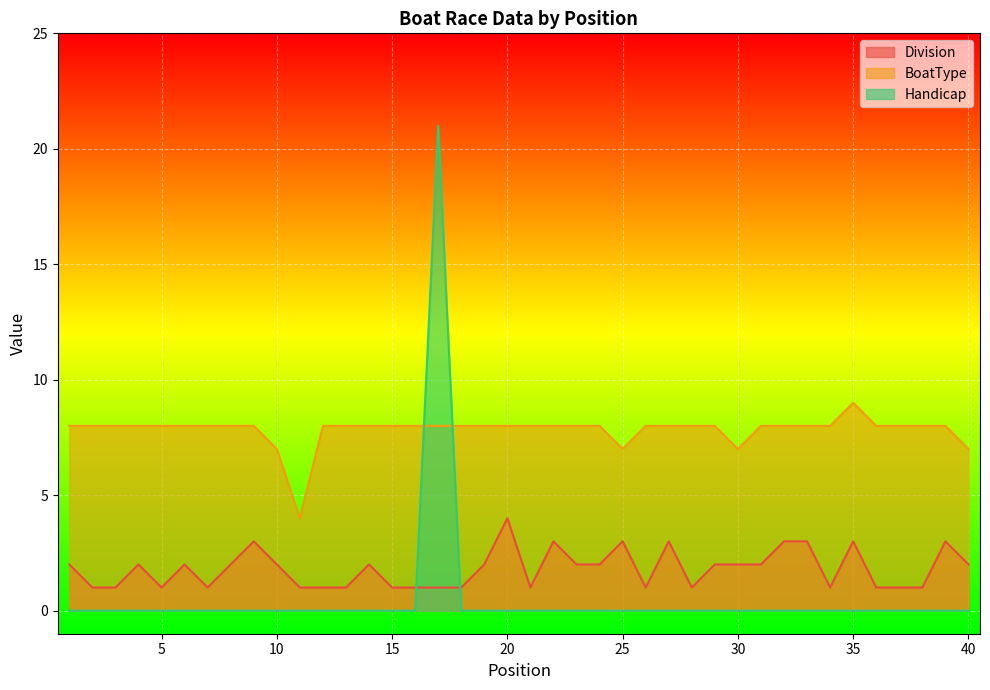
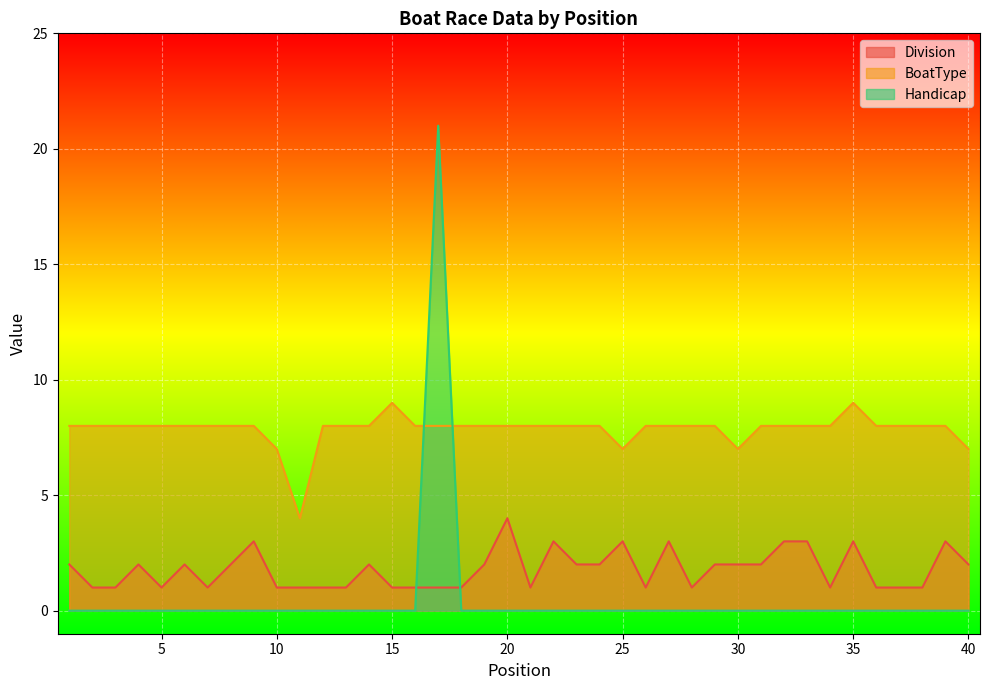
  {
    "Division": {
      "5": 1,
-     "10": 2,
+     "10": 1,
      "15": 1,
      "20": 4,
      "25": 3,
      "30": 2,
      "35": 3,
      "40": 2
    },
    "BoatType": {
      "5": 8,
      "10": 7,
-     "15": 8,
+     "15": 9,
      "20": 8,
      "25": 7,
      "30": 7,
      "35": 9,
      "40": 7
    },
    "Handicap": {
      "5": 0,
      "10": 0,
      "15": 0,
      "20": 0,
      "25": 0,
      "30": 0,
      "35": 0,
      "40": 0
    }
  }
